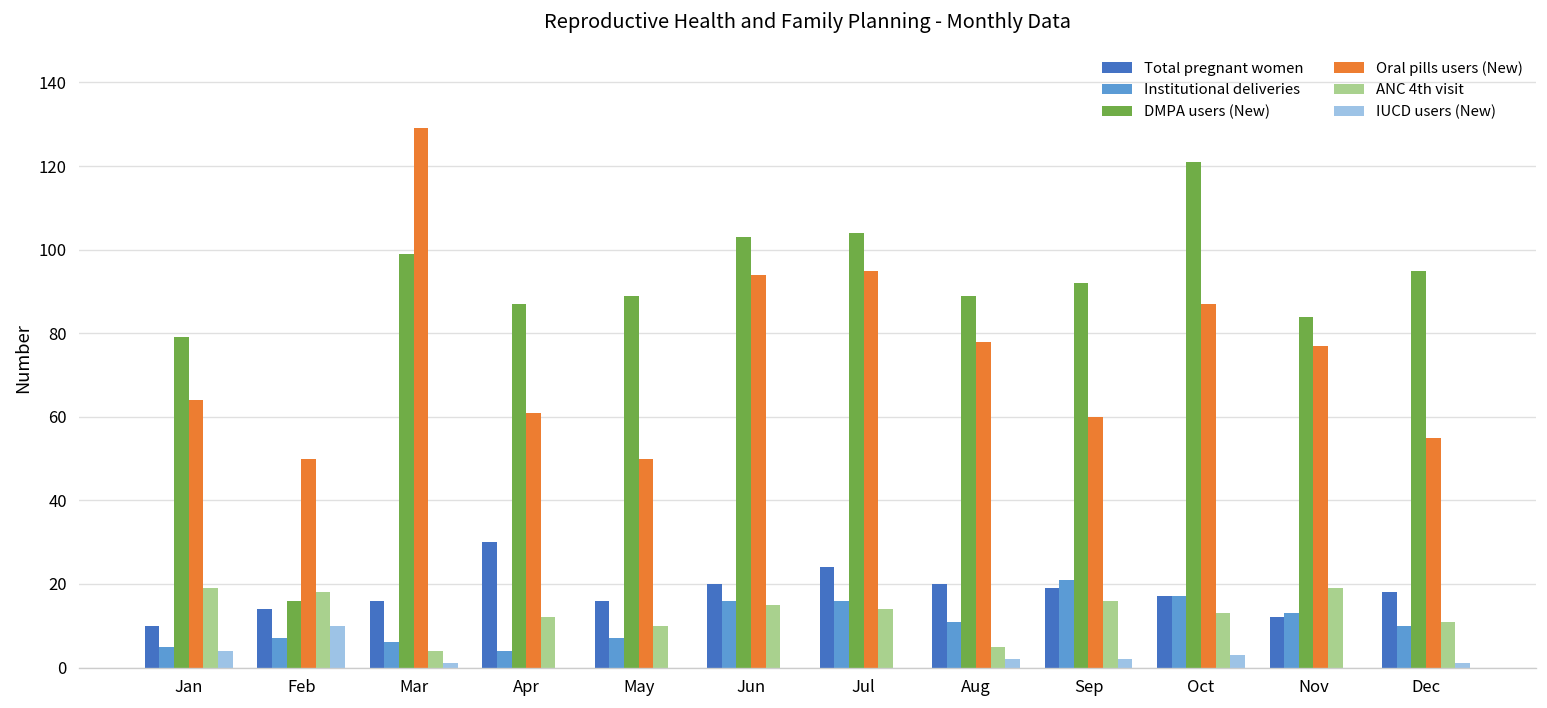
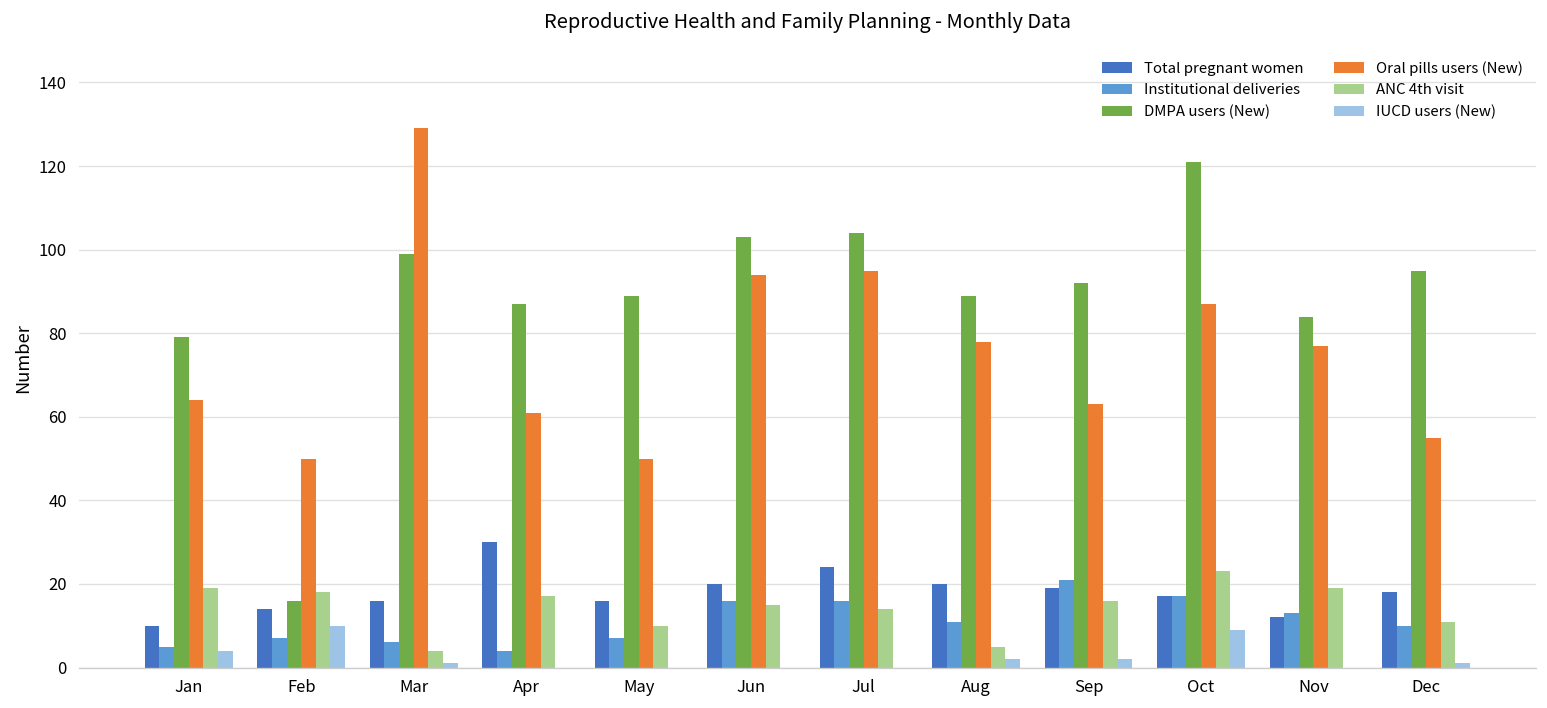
  {
    "DMPA users (New)": {
      "Jan": 79,
      "Feb": 16,
      "Mar": 99,
      "Apr": 87,
      "May": 89,
      "Jun": 103,
      "Jul": 104,
      "Aug": 89,
      "Sep": 92,
      "Oct": 121,
      "Nov": 84,
      "Dec": 95
    },
    "Oral pills users (New)": {
      "Jan": 64,
      "Feb": 50,
      "Mar": 129,
      "Apr": 61,
      "May": 50,
      "Jun": 94,
      "Jul": 95,
      "Aug": 78,
-     "Sep": 60,
+     "Sep": 63,
      "Oct": 87,
      "Nov": 77,
      "Dec": 55
    },
    "ANC 4th visit": {
      "Jan": 19,
      "Feb": 18,
      "Mar": 4,
-     "Apr": 12,
+     "Apr": 17,
      "May": 10,
      "Jun": 15,
      "Jul": 14,
      "Aug": 5,
      "Sep": 16,
-     "Oct": 13,
+     "Oct": 23,
      "Nov": 19,
      "Dec": 11
    },
    "IUCD users (New)": {
      "Jan": 4,
      "Feb": 10,
      "Mar": 1,
      "Apr": 0,
      "May": 0,
      "Jun": 0,
      "Jul": 0,
      "Aug": 2,
      "Sep": 2,
-     "Oct": 3,
+     "Oct": 9,
      "Nov": 0,
      "Dec": 1
    }
  }
